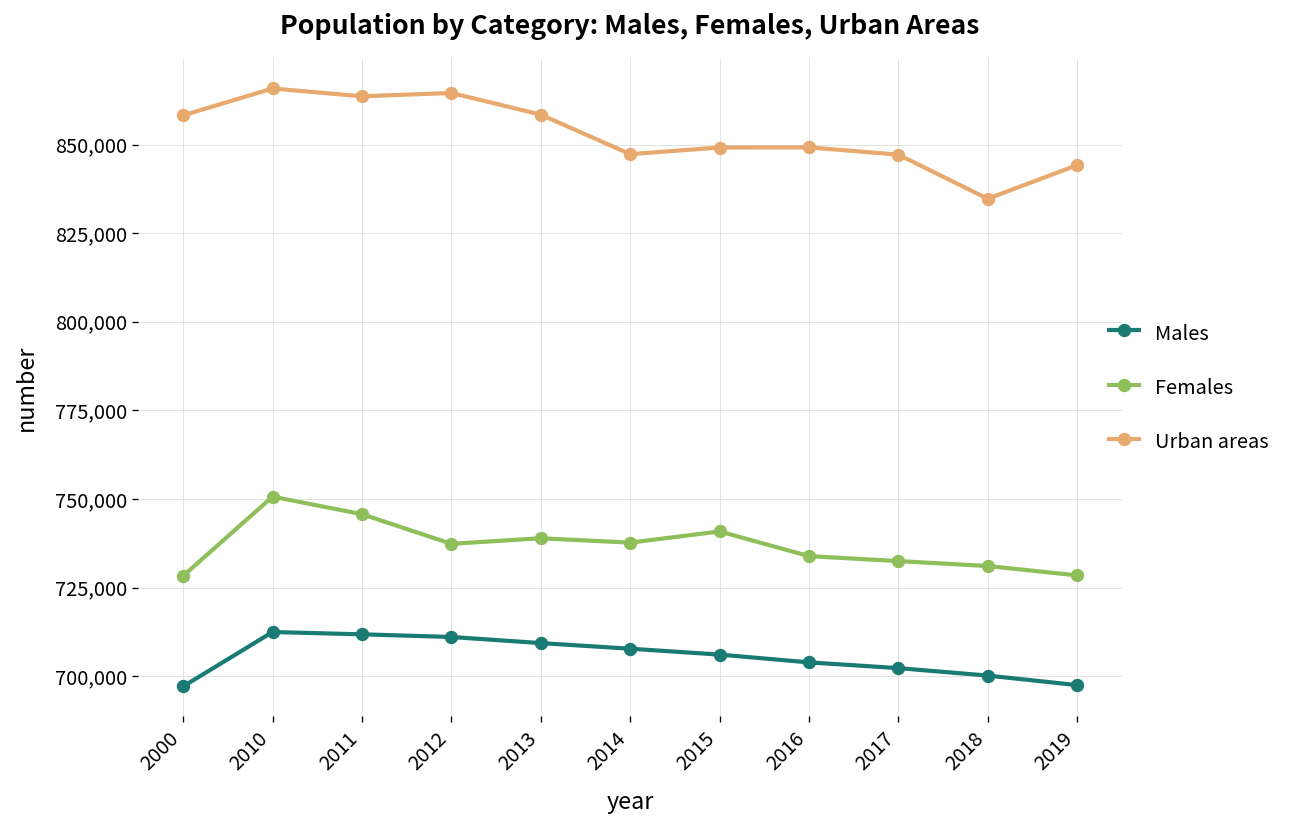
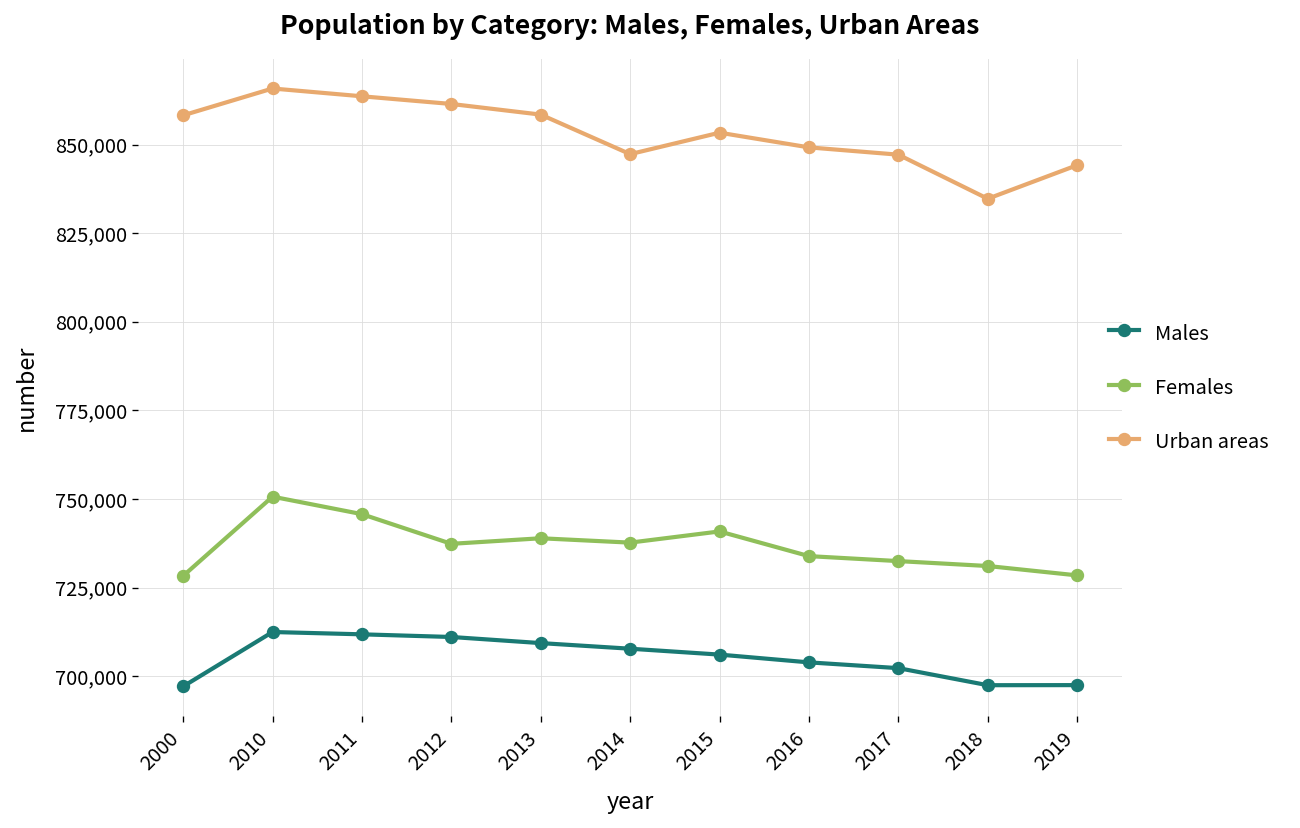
  {
    "Males": {
      "2000": "697,000",
      "2010": "712,000",
      "2011": "712,000",
      "2012": "711,000",
      "2013": "709,000",
      "2014": "708,000",
      "2015": "706,000",
      "2016": "704,000",
      "2017": "702,000",
-     "2018": "700,000",
+     "2018": "697,000",
      "2019": "698,000"
    },
    "Females": {
      "2000": "728,000",
      "2010": "751,000",
      "2011": "746,000",
      "2012": "737,000",
      "2013": "739,000",
      "2014": "738,000",
      "2015": "741,000",
      "2016": "734,000",
      "2017": "732,000",
      "2018": "731,000",
      "2019": "728,000"
    },
    "Urban areas": {
      "2000": "858,000",
      "2010": "866,000",
      "2011": "864,000",
-     "2012": "865,000",
+     "2012": "861,000",
      "2013": "858,000",
      "2014": "847,000",
-     "2015": "849,000",
+     "2015": "853,000",
      "2016": "849,000",
      "2017": "847,000",
      "2018": "835,000",
      "2019": "844,000"
    }
  }
